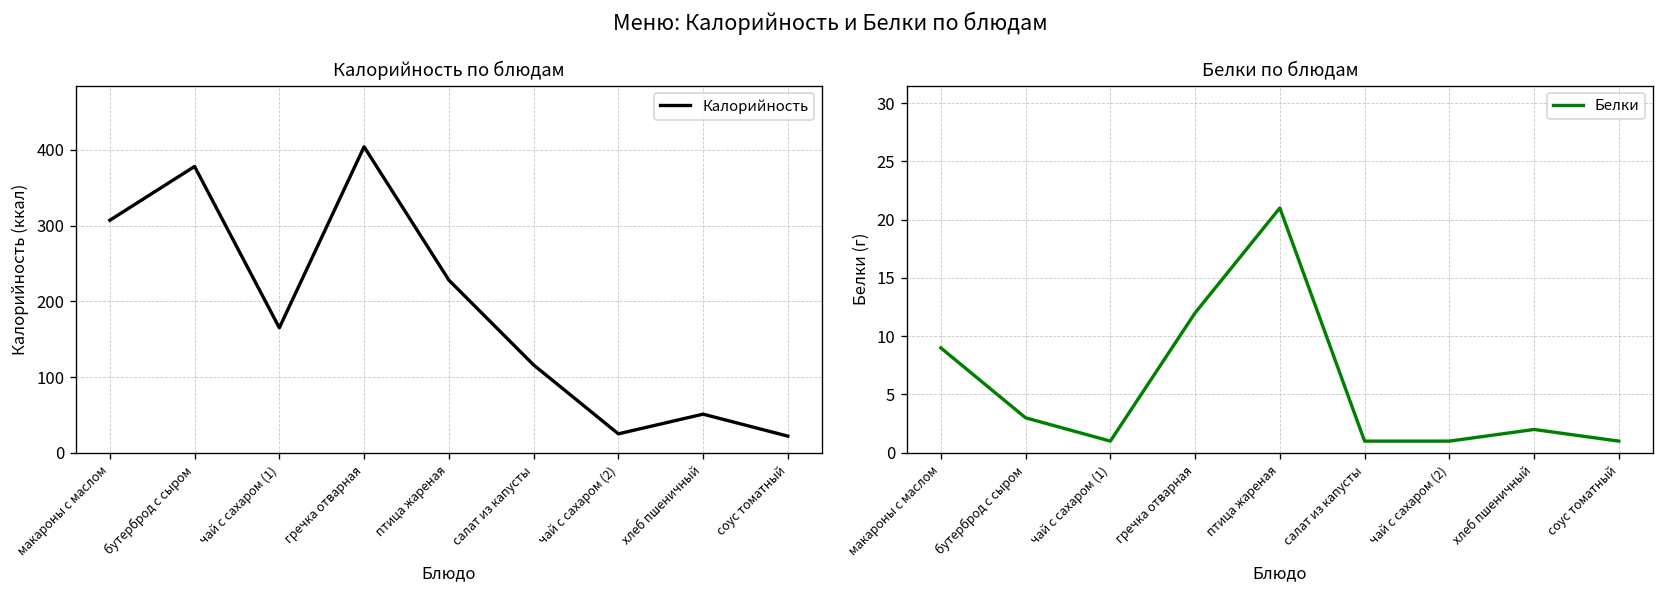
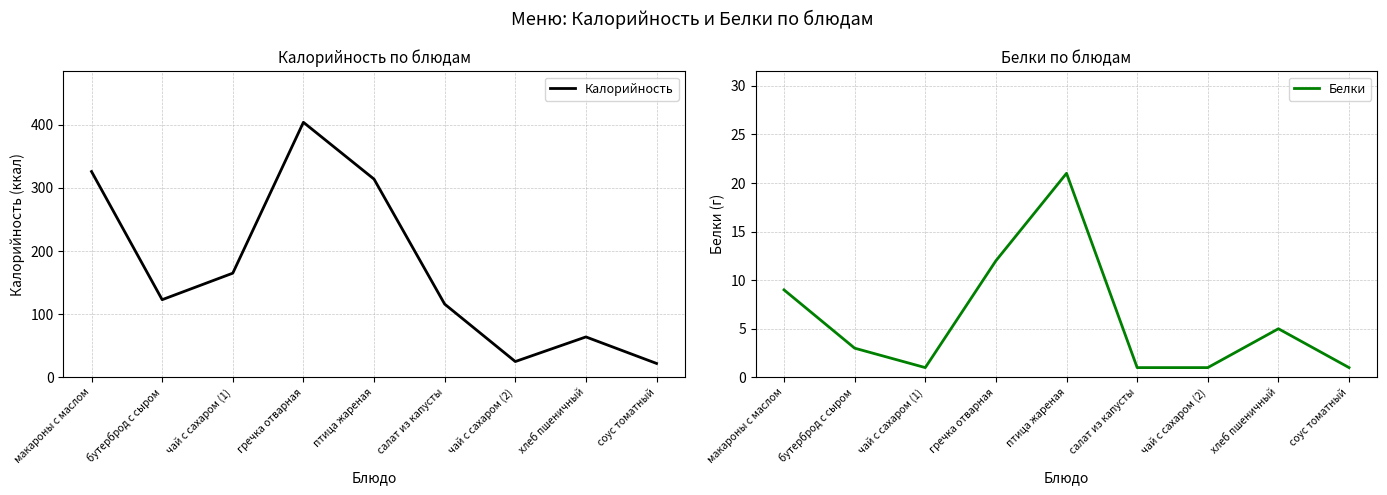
  {
    "Калорийность по блюдам": {
-     "макароны с маслом": 310,
-     "бутерброд с сыром": 380,
+     "макароны с маслом": 330,
+     "бутерброд с сыром": 120,
      "чай с сахаром (1)": 170,
      "гречка отварная": 400,
-     "птица жареная": 230,
+     "птица жареная": 310,
      "салат из капусты": 120,
      "чай с сахаром (2)": 30,
-     "хлеб пшеничный": 50,
+     "хлеб пшеничный": 60,
      "соус томатный": 20
    },
    "Белки по блюдам": {
      "макароны с маслом": 9,
      "бутерброд с сыром": 3,
      "чай с сахаром (1)": 1,
      "гречка отварная": 12,
      "птица жареная": 21,
      "салат из капусты": 1,
      "чай с сахаром (2)": 1,
-     "хлеб пшеничный": 2,
+     "хлеб пшеничный": 5,
      "соус томатный": 1
    }
  }
